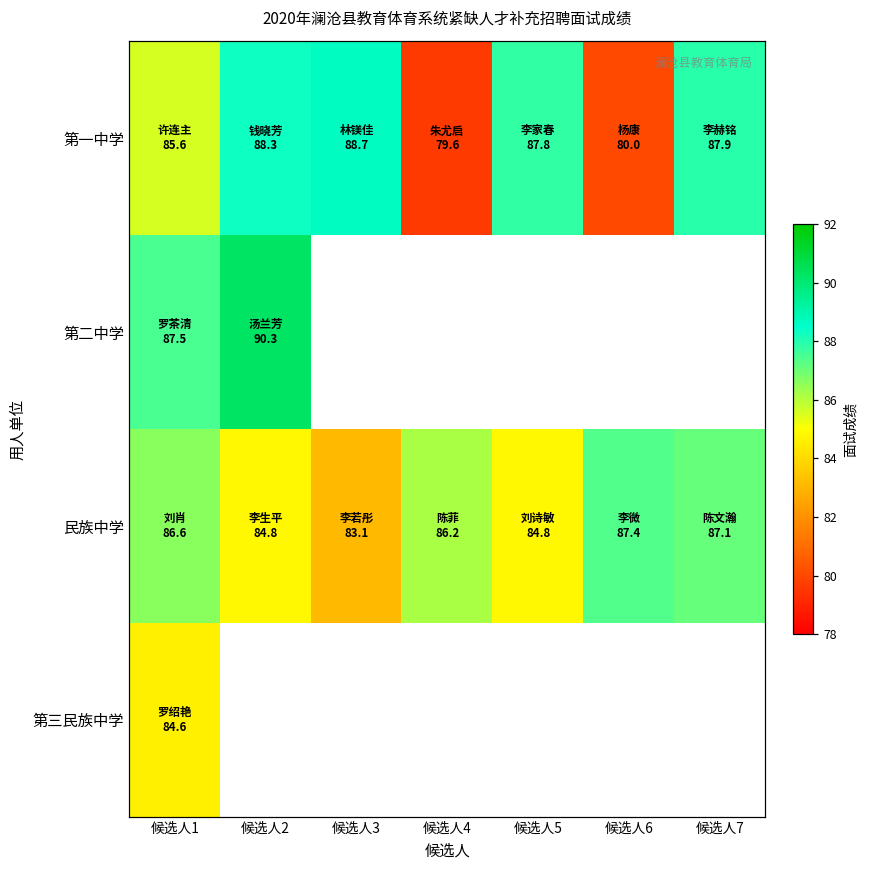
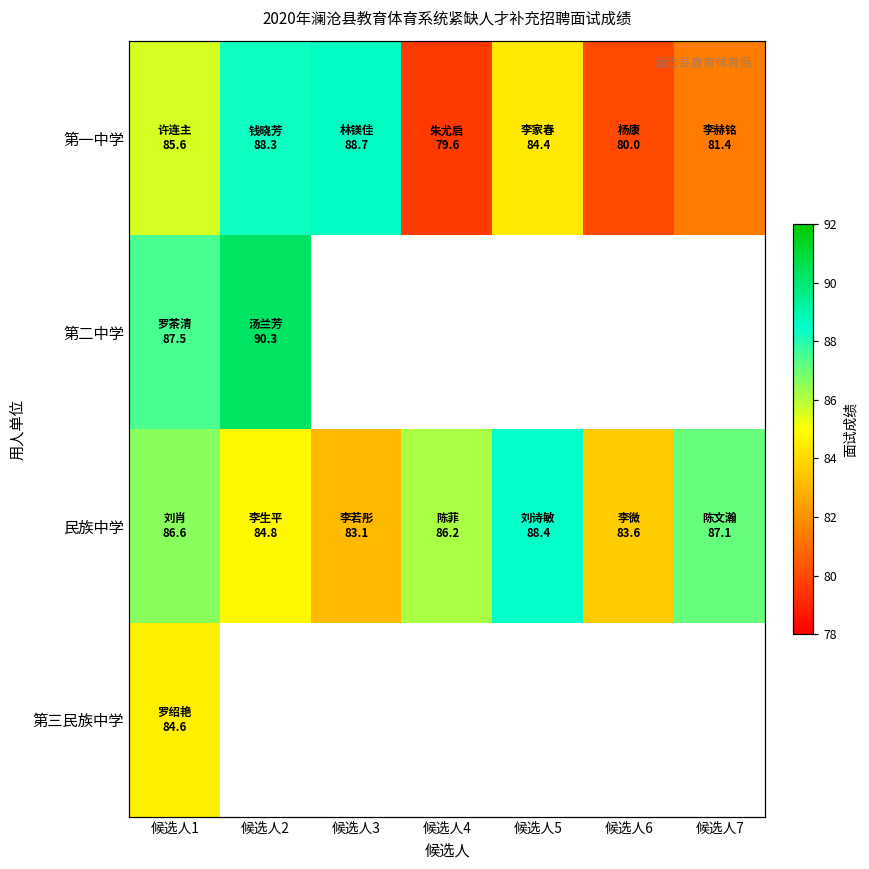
  {
    "第一中学": {
      "候选人1": 85.6,
      "候选人2": 88.3,
      "候选人3": 88.7,
      "候选人4": 79.6,
-     "候选人5": 87.8,
+     "候选人5": 84.4,
      "候选人6": 80.0,
-     "候选人7": 87.9
+     "候选人7": 81.4
    },
    "第二中学": {
      "候选人1": 87.5,
      "候选人2": 90.3
    },
    "民族中学": {
      "候选人1": 86.6,
      "候选人2": 84.8,
      "候选人3": 83.1,
      "候选人4": 86.2,
-     "候选人5": 84.8,
-     "候选人6": 87.4,
+     "候选人5": 88.4,
+     "候选人6": 83.6,
      "候选人7": 87.1
    },
    "第三民族中学": {
      "候选人1": 84.6
    }
  }
